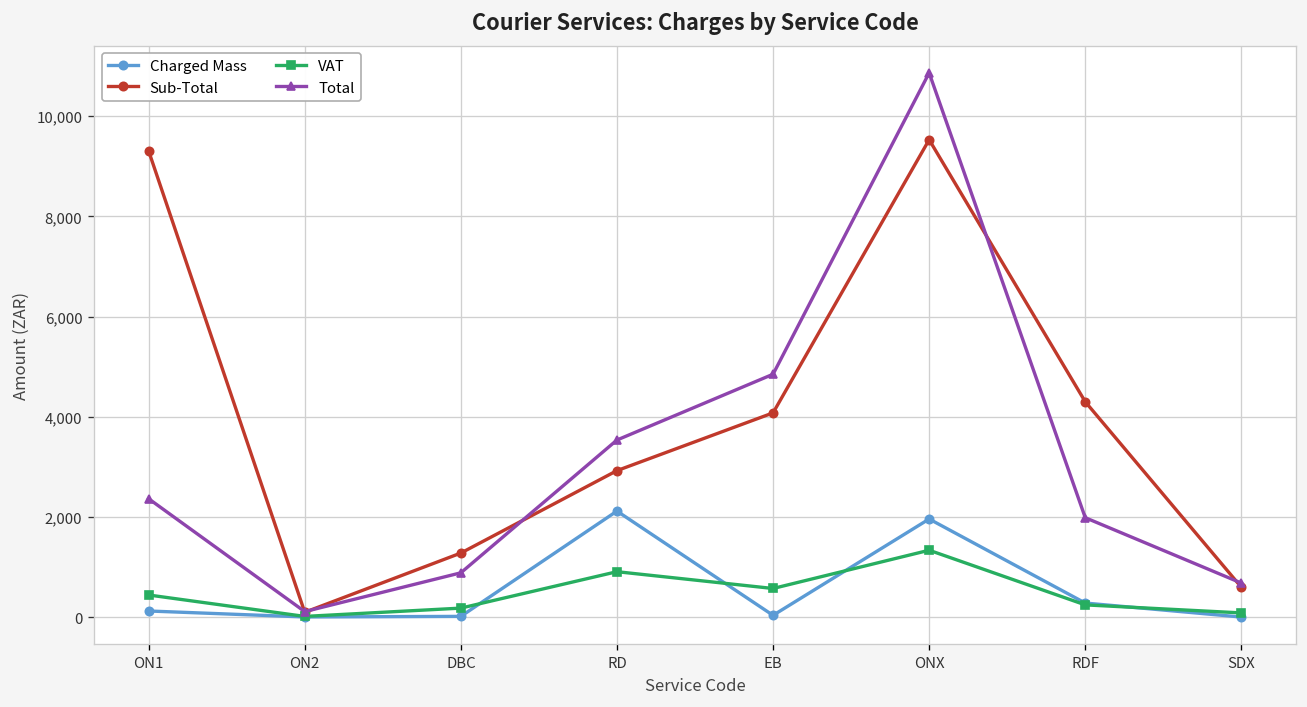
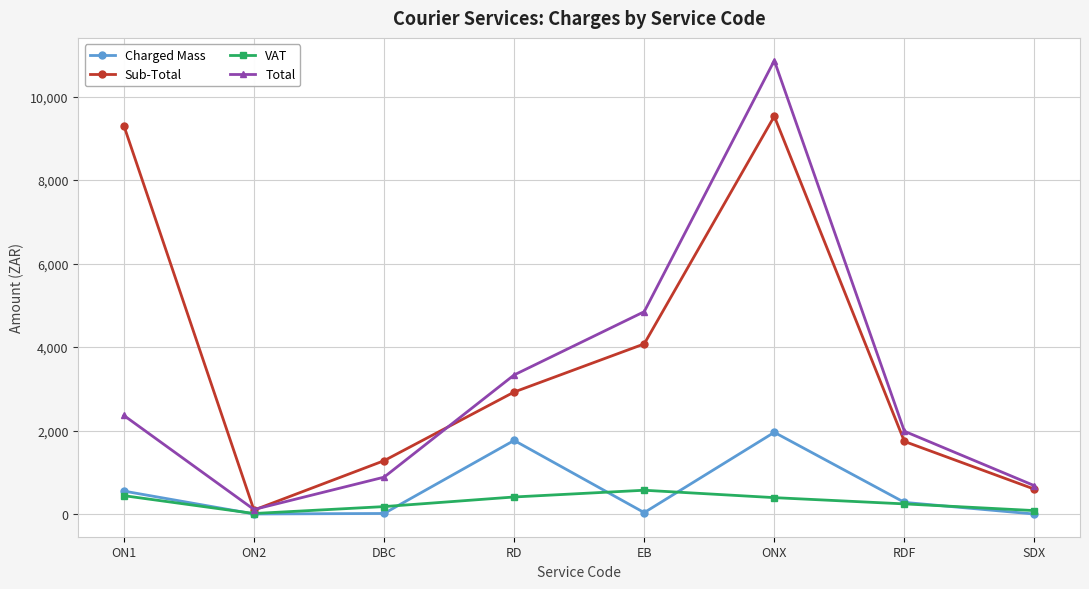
  {
    "Charged Mass": {
-     "ON1": "100",
+     "ON1": "600",
      "DBC": "0",
-     "RD": "2,100",
+     "RD": "1,800",
      "EB": "0",
      "ONX": "2,000",
      "SDX": "0"
    },
    "Sub-Total": {
      "ON1": "9,300",
      "DBC": "1,300",
      "RD": "2,900",
      "EB": "4,100",
      "ONX": "9,500",
-     "RDF": "4,300",
+     "RDF": "1,700",
      "SDX": "600"
    },
    "VAT": {
      "ON1": "400",
      "DBC": "200",
-     "RD": "900",
+     "RD": "400",
      "EB": "600",
-     "ONX": "1,300",
+     "ONX": "400",
      "SDX": "100"
    },
    "Total": {
      "ON1": "2,400",
      "DBC": "900",
-     "RD": "3,500",
+     "RD": "3,300",
      "EB": "4,800",
      "ONX": "10,900",
      "RDF": "2,000",
      "SDX": "700"
    }
  }
